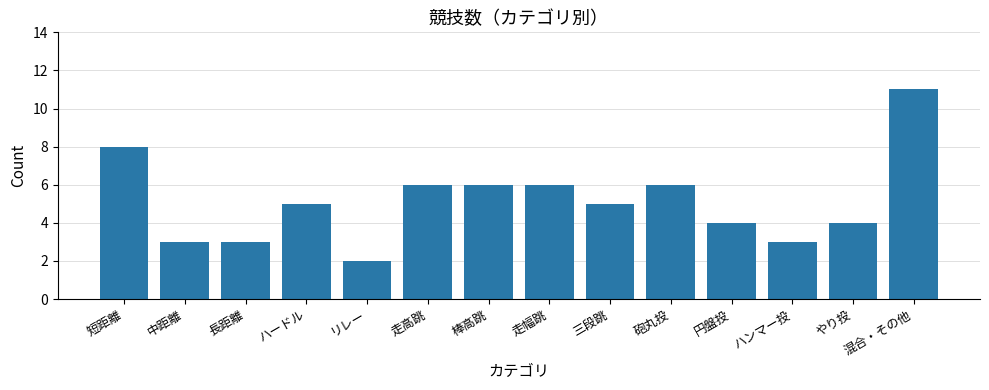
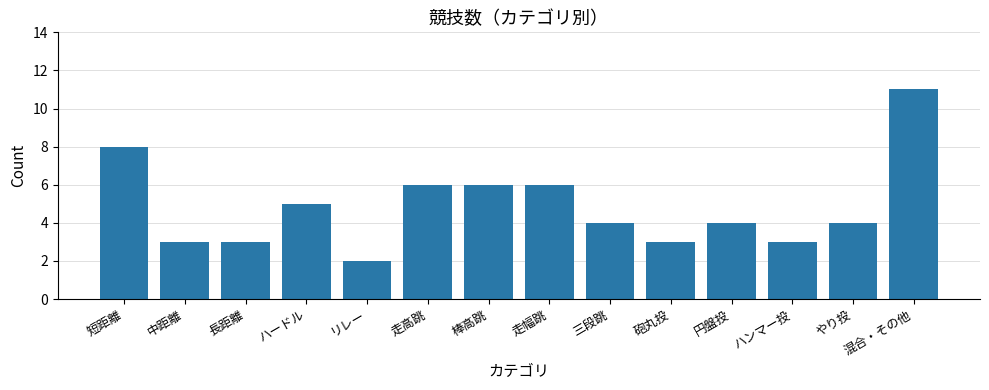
  {
    "短距離": 8,
    "中距離": 3,
    "長距離": 3,
    "ハードル": 5,
    "リレー": 2,
    "走高跳": 6,
    "棒高跳": 6,
    "走幅跳": 6,
-   "三段跳": 5,
-   "砲丸投": 6,
+   "三段跳": 4,
+   "砲丸投": 3,
    "円盤投": 4,
    "ハンマー投": 3,
    "やり投": 4,
    "混合・その他": 11
  }
